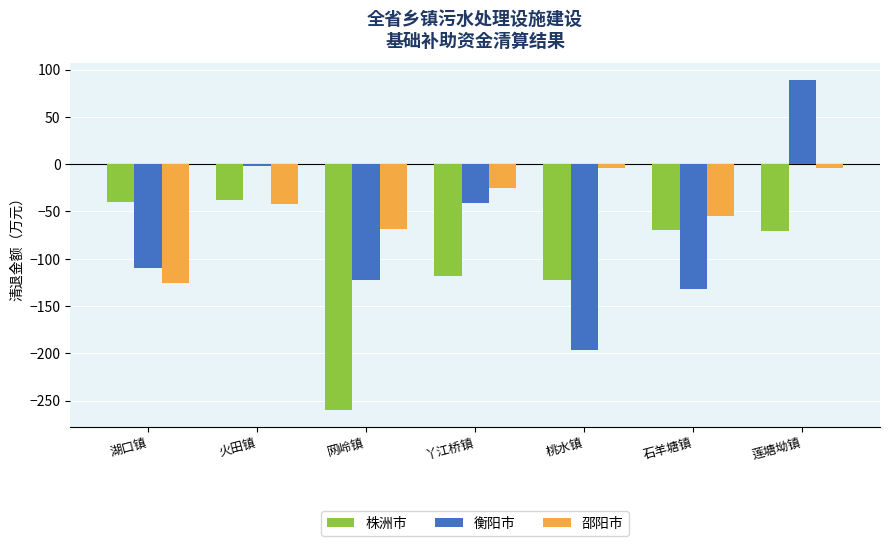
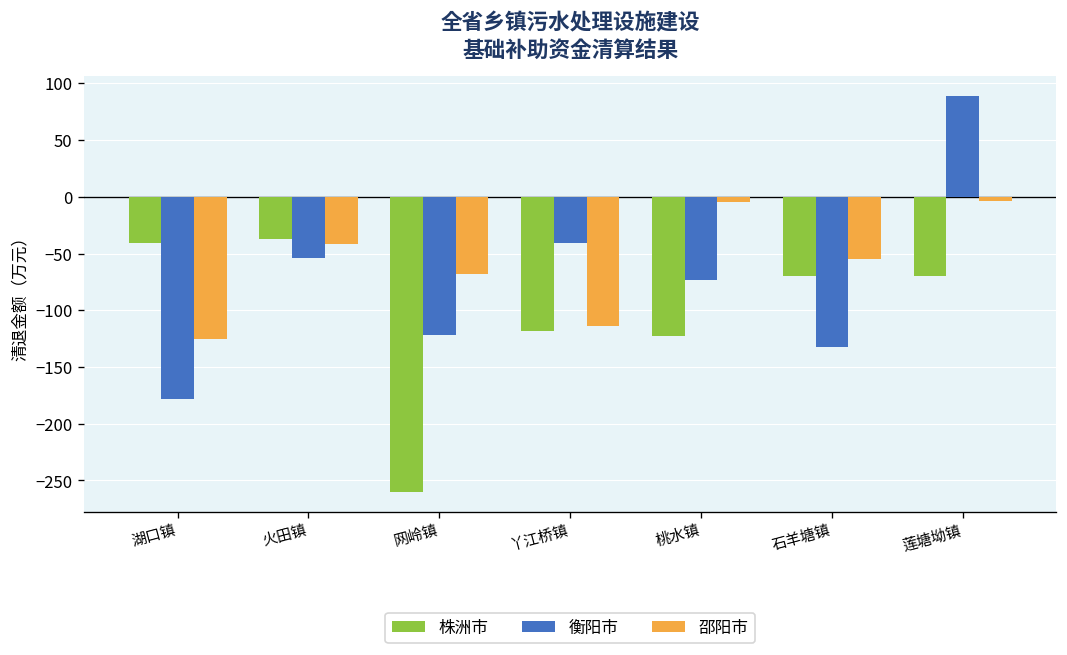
  {
    "株洲市": {
      "湖口镇": -40,
      "火田镇": -40,
      "网岭镇": -260,
      "丫江桥镇": -120,
      "桃水镇": -120,
      "石羊塘镇": -70,
      "莲塘坳镇": -70
    },
    "衡阳市": {
-     "湖口镇": -110,
-     "火田镇": 0,
+     "湖口镇": -180,
+     "火田镇": -50,
      "网岭镇": -120,
      "丫江桥镇": -40,
-     "桃水镇": -200,
+     "桃水镇": -70,
      "石羊塘镇": -130,
      "莲塘坳镇": 90
    },
    "邵阳市": {
      "湖口镇": -130,
      "火田镇": -40,
      "网岭镇": -70,
-     "丫江桥镇": -30,
+     "丫江桥镇": -110,
      "桃水镇": 0,
      "石羊塘镇": -50,
      "莲塘坳镇": 0
    }
  }
